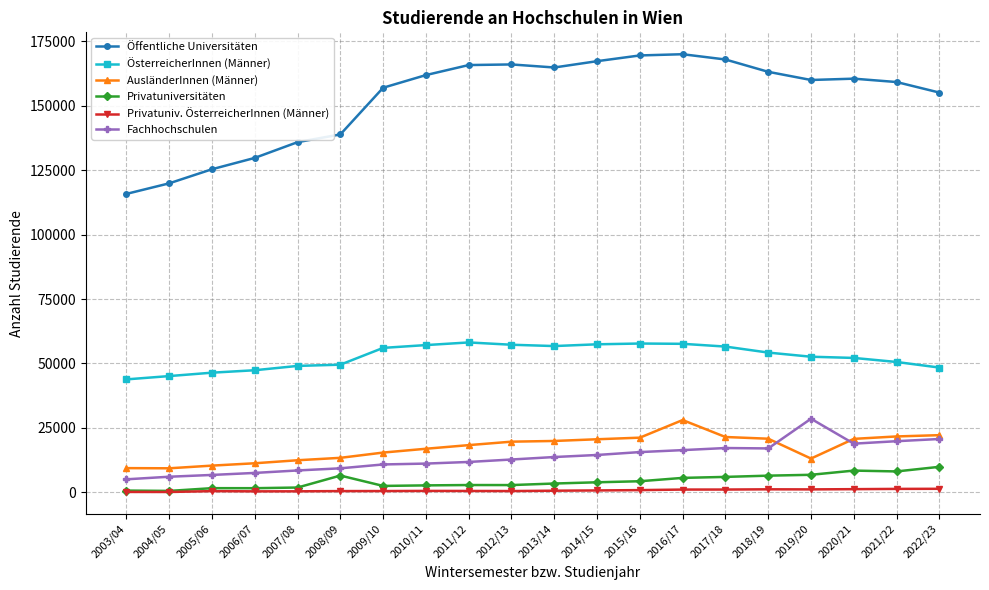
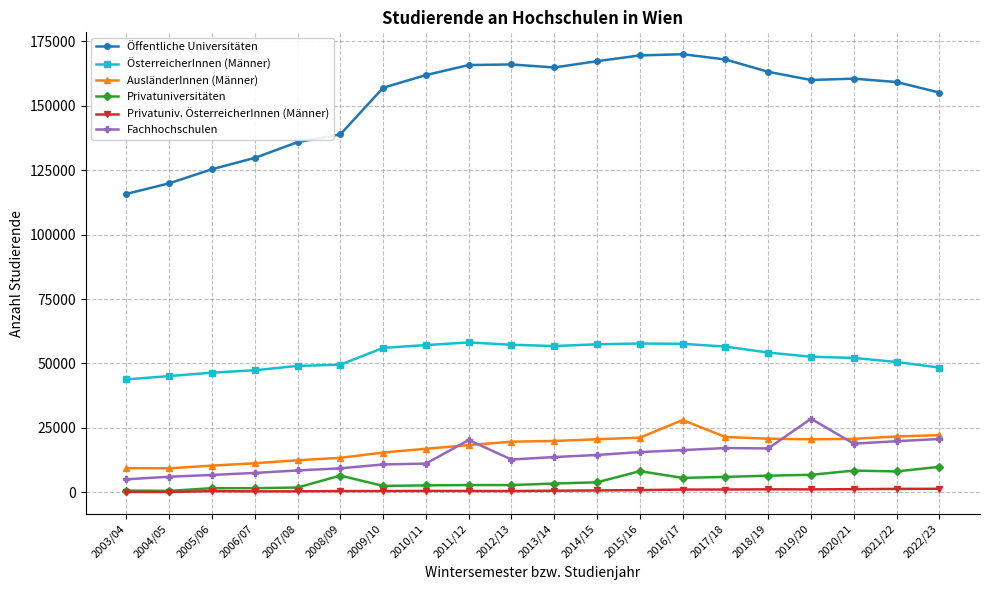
  {
    "Öffentliche Universitäten": {
      "2003/04": 116000,
      "2004/05": 120000,
      "2005/06": 125000,
      "2006/07": 130000,
      "2007/08": 136000,
      "2008/09": 139000,
      "2009/10": 157000,
      "2010/11": 162000,
      "2011/12": 166000,
      "2012/13": 166000,
      "2013/14": 165000,
      "2014/15": 167000,
      "2015/16": 170000,
      "2016/17": 170000,
      "2017/18": 168000,
      "2018/19": 163000,
      "2019/20": 160000,
      "2020/21": 161000,
      "2021/22": 159000,
      "2022/23": 155000
    },
    "ÖsterreicherInnen (Männer)": {
      "2003/04": 44000,
      "2004/05": 45000,
      "2005/06": 46000,
      "2006/07": 47000,
      "2007/08": 49000,
      "2008/09": 50000,
      "2009/10": 56000,
      "2010/11": 57000,
      "2011/12": 58000,
      "2012/13": 57000,
      "2013/14": 57000,
      "2014/15": 57000,
      "2015/16": 58000,
      "2016/17": 58000,
      "2017/18": 57000,
      "2018/19": 54000,
      "2019/20": 53000,
      "2020/21": 52000,
      "2021/22": 51000,
      "2022/23": 48000
    },
    "AusländerInnen (Männer)": {
      "2003/04": 9000,
      "2004/05": 9000,
      "2005/06": 10000,
      "2006/07": 11000,
      "2007/08": 12000,
      "2008/09": 13000,
      "2009/10": 15000,
      "2010/11": 17000,
      "2011/12": 18000,
      "2012/13": 20000,
      "2013/14": 20000,
      "2014/15": 21000,
      "2015/16": 21000,
      "2016/17": 28000,
      "2017/18": 21000,
      "2018/19": 21000,
-     "2019/20": 13000,
+     "2019/20": 21000,
      "2020/21": 21000,
      "2021/22": 22000,
      "2022/23": 22000
    },
    "Privatuniversitäten": {
      "2005/06": 2000,
      "2006/07": 2000,
      "2007/08": 2000,
      "2008/09": 6000,
      "2009/10": 2000,
      "2010/11": 3000,
      "2011/12": 3000,
      "2012/13": 3000,
      "2013/14": 3000,
      "2014/15": 4000,
-     "2015/16": 4000,
+     "2015/16": 8000,
      "2016/17": 6000,
      "2017/18": 6000,
      "2018/19": 6000,
      "2019/20": 7000,
      "2020/21": 8000,
      "2021/22": 8000,
      "2022/23": 10000
    },
    "Privatuniv. ÖsterreicherInnen (Männer)": {
      "2005/06": 0,
      "2006/07": 0,
      "2007/08": 0,
      "2008/09": 0,
      "2009/10": 0,
      "2010/11": 1000,
      "2011/12": 1000,
      "2012/13": 0,
      "2013/14": 1000,
      "2014/15": 1000,
      "2015/16": 1000,
      "2016/17": 1000,
      "2017/18": 1000,
      "2018/19": 1000,
      "2019/20": 1000,
      "2020/21": 1000,
      "2021/22": 1000,
      "2022/23": 1000
    },
    "Fachhochschulen": {
      "2003/04": 5000,
      "2004/05": 6000,
      "2005/06": 7000,
      "2006/07": 8000,
      "2007/08": 8000,
      "2008/09": 9000,
      "2009/10": 11000,
      "2010/11": 11000,
-     "2011/12": 12000,
+     "2011/12": 20000,
      "2012/13": 13000,
      "2013/14": 14000,
      "2014/15": 14000,
      "2015/16": 16000,
      "2016/17": 16000,
      "2017/18": 17000,
      "2018/19": 17000,
      "2019/20": 29000,
      "2020/21": 19000,
      "2021/22": 20000,
      "2022/23": 21000
    }
  }
